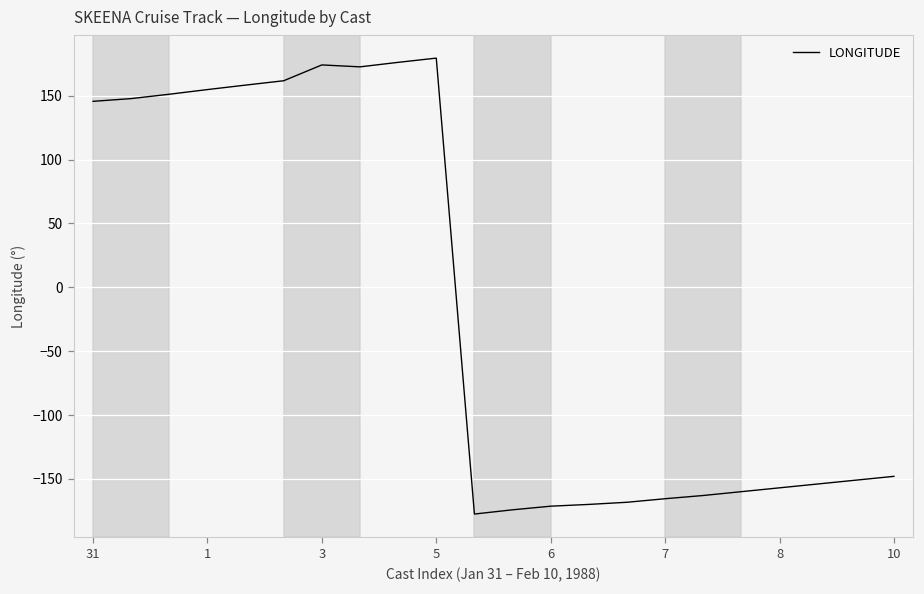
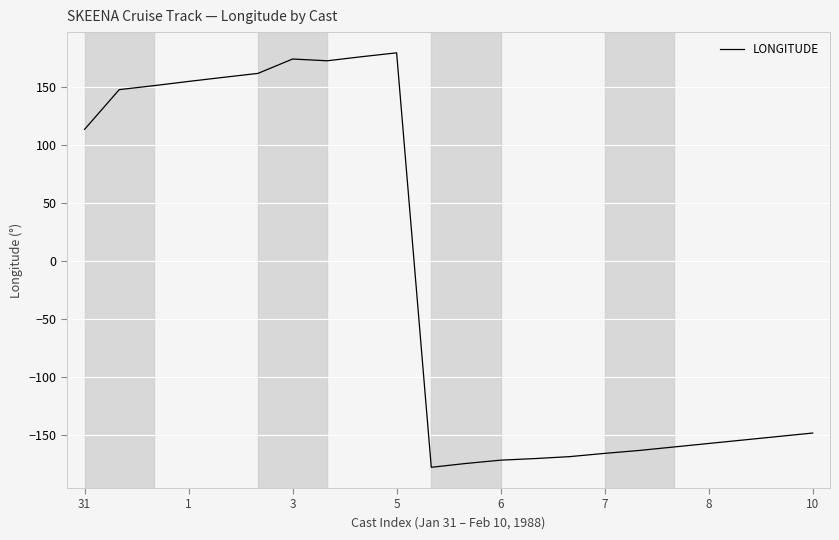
  {
-   "31": 146,
+   "31": 114,
    "3": 174,
    "6": -171
  }
